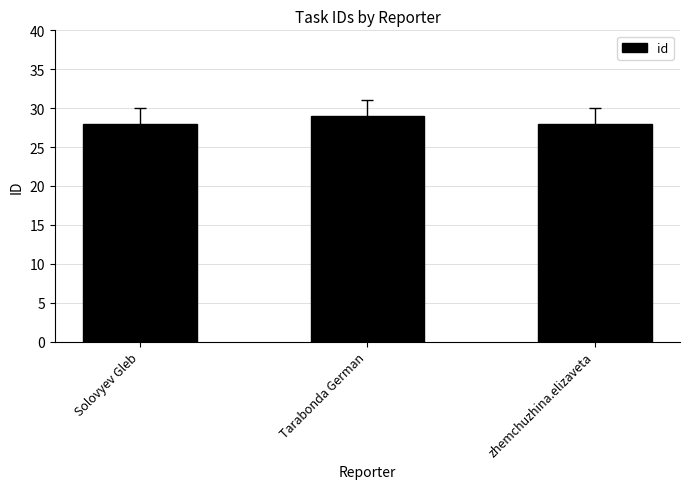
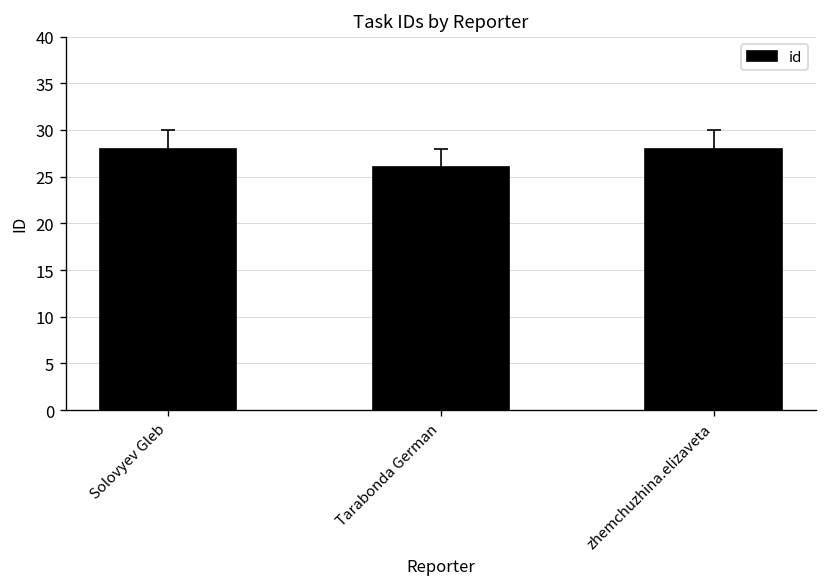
  {
    "id": {
      "Solovyev Gleb": 28,
-     "Tarabonda German": 29,
+     "Tarabonda German": 26,
      "zhemchuzhina.elizaveta": 28
    }
  }
